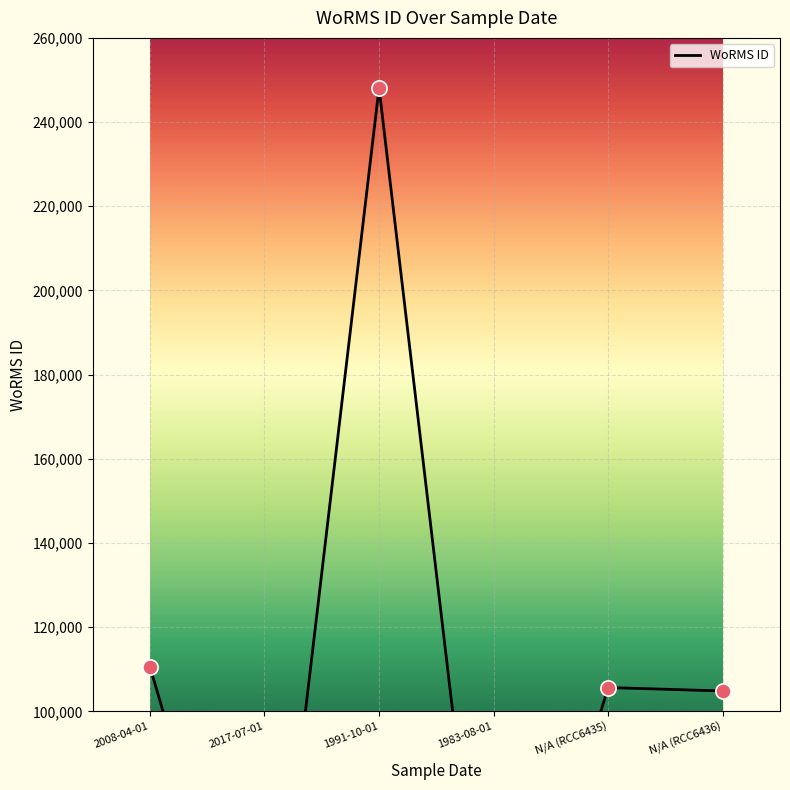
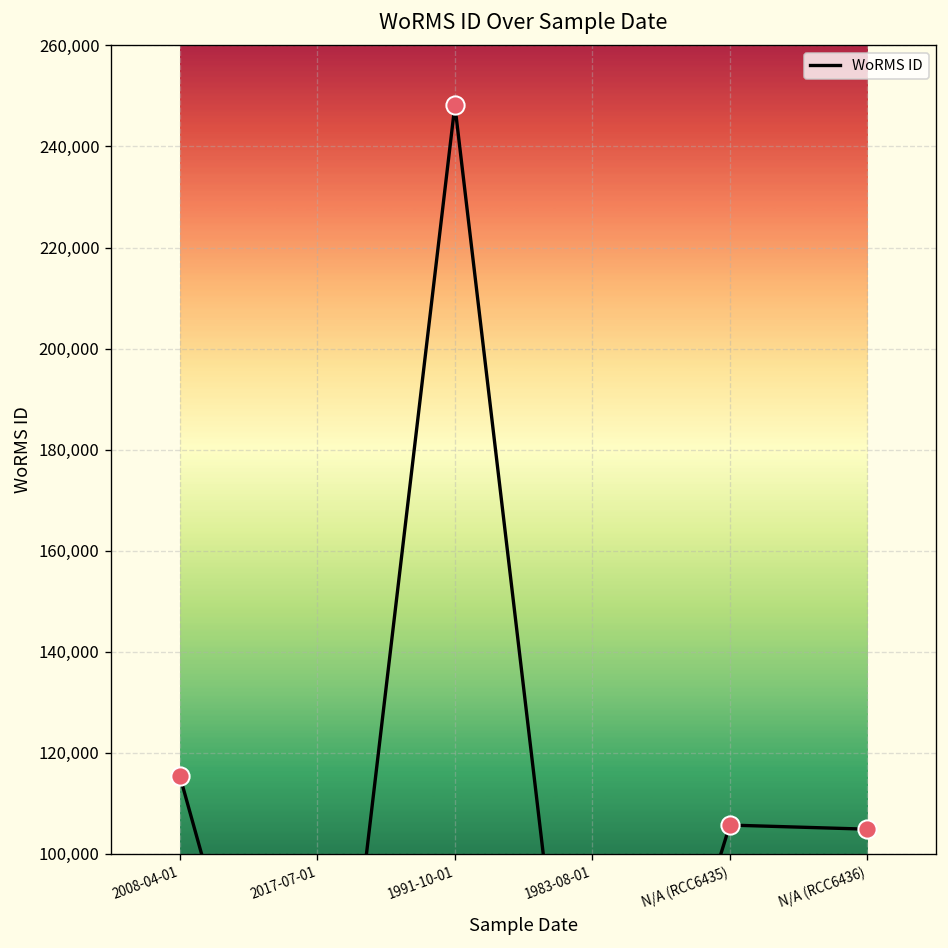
  {
-   "2008-04-01": "111,000",
+   "2008-04-01": "115,000",
    "1991-10-01": "248,000",
    "N/A (RCC6435)": "106,000",
    "N/A (RCC6436)": "105,000"
  }
